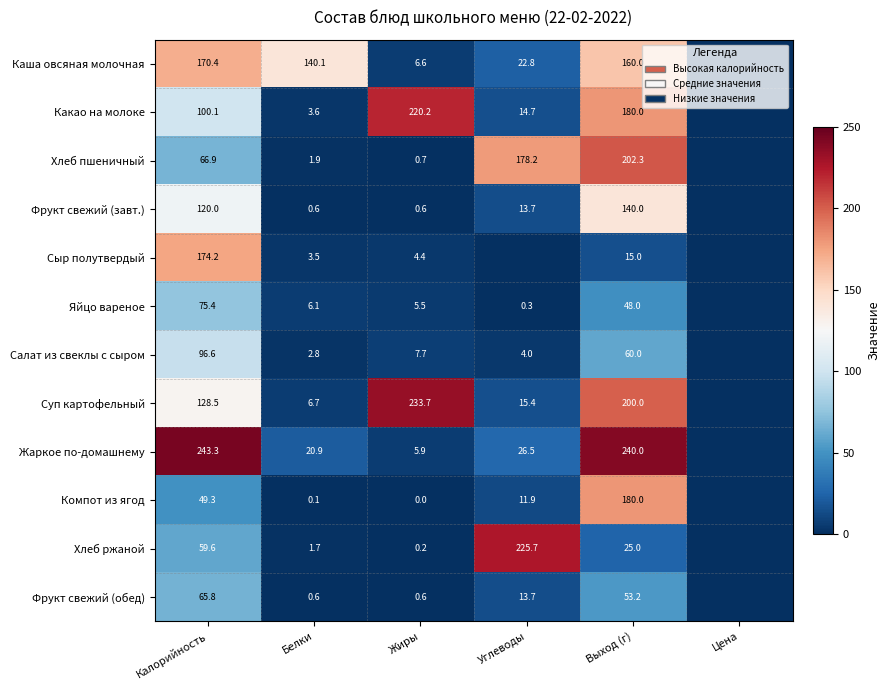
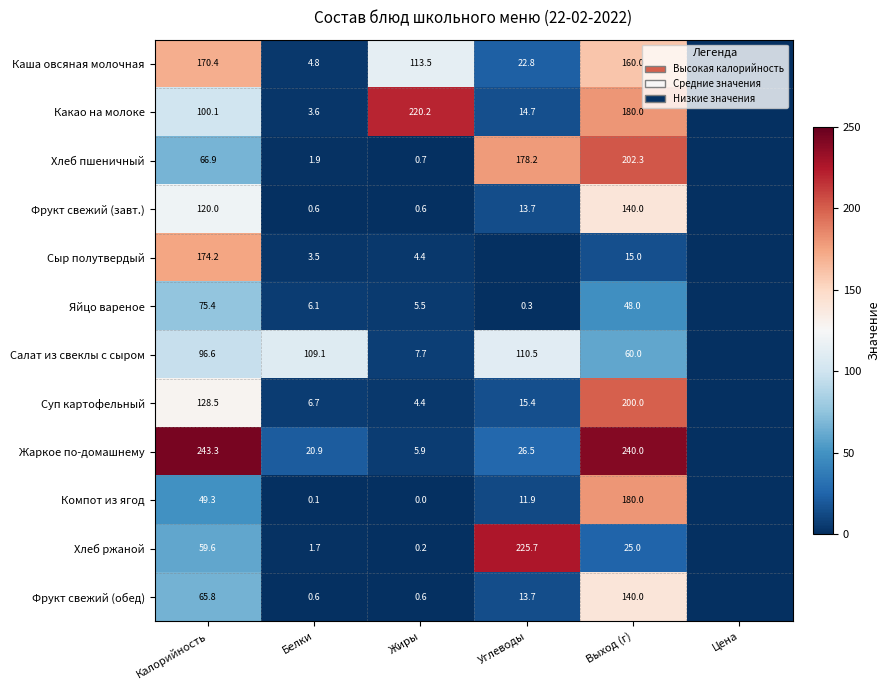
  {
    "Каша овсяная молочная": {
      "Калорийность": 170.4,
-     "Белки": 140.1,
-     "Жиры": 6.6,
+     "Белки": 4.8,
+     "Жиры": 113.5,
      "Углеводы": 22.8
    },
    "Какао на молоке": {
      "Калорийность": 100.1,
      "Белки": 3.6,
      "Жиры": 220.2,
      "Углеводы": 14.7
    },
    "Хлеб пшеничный": {
      "Калорийность": 66.9,
      "Белки": 1.9,
      "Жиры": 0.7,
      "Углеводы": 178.2,
      "Выход (г)": 202.3
    },
    "Фрукт свежий (завт.)": {
      "Калорийность": 120.0,
      "Белки": 0.6,
      "Жиры": 0.6,
      "Углеводы": 13.7,
      "Выход (г)": 140.0
    },
    "Сыр полутвердый": {
      "Калорийность": 174.2,
      "Белки": 3.5,
      "Жиры": 4.4,
      "Выход (г)": 15.0
    },
    "Яйцо вареное": {
      "Калорийность": 75.4,
      "Белки": 6.1,
      "Жиры": 5.5,
      "Углеводы": 0.3,
      "Выход (г)": 48.0
    },
    "Салат из свеклы с сыром": {
      "Калорийность": 96.6,
-     "Белки": 2.8,
+     "Белки": 109.1,
      "Жиры": 7.7,
-     "Углеводы": 4.0,
+     "Углеводы": 110.5,
      "Выход (г)": 60.0
    },
    "Суп картофельный": {
      "Калорийность": 128.5,
      "Белки": 6.7,
-     "Жиры": 233.7,
+     "Жиры": 4.4,
      "Углеводы": 15.4,
      "Выход (г)": 200.0
    },
    "Жаркое по-домашнему": {
      "Калорийность": 243.3,
      "Белки": 20.9,
      "Жиры": 5.9,
      "Углеводы": 26.5,
      "Выход (г)": 240.0
    },
    "Компот из ягод": {
      "Калорийность": 49.3,
      "Белки": 0.1,
      "Жиры": 0.0,
      "Углеводы": 11.9,
      "Выход (г)": 180.0
    },
    "Хлеб ржаной": {
      "Калорийность": 59.6,
      "Белки": 1.7,
      "Жиры": 0.2,
      "Углеводы": 225.7,
      "Выход (г)": 25.0
    },
    "Фрукт свежий (обед)": {
      "Калорийность": 65.8,
      "Белки": 0.6,
      "Жиры": 0.6,
      "Углеводы": 13.7,
-     "Выход (г)": 53.2
+     "Выход (г)": 140.0
    }
  }
